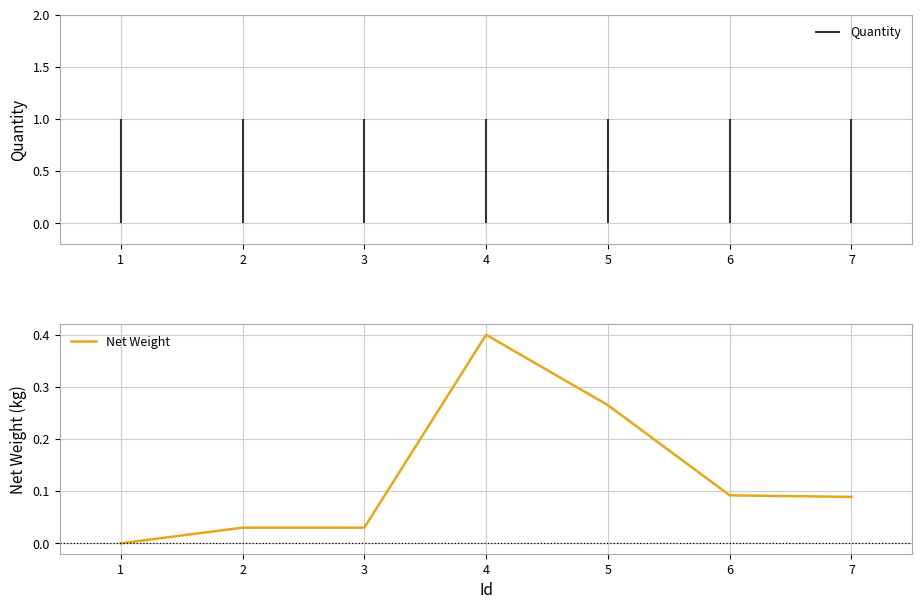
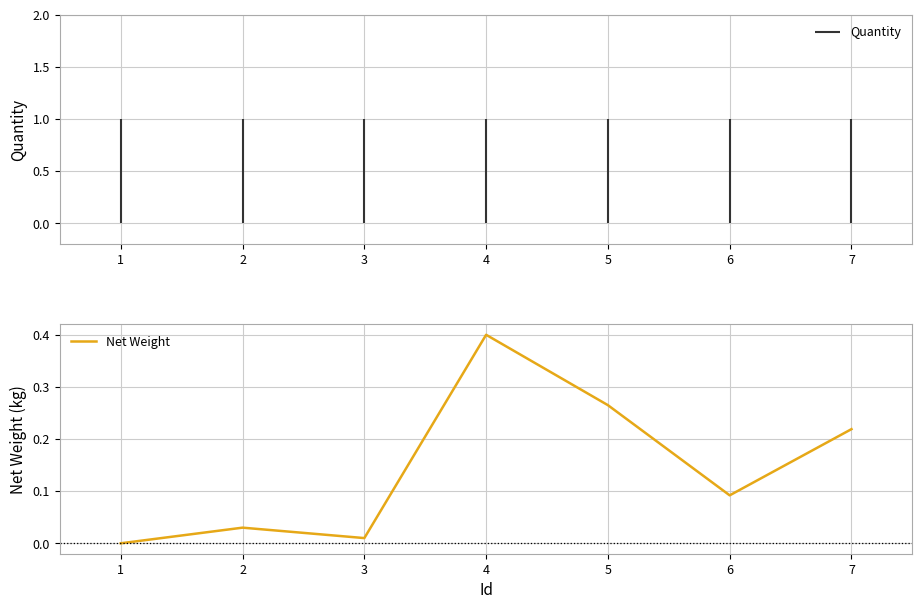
  {
    "1": 0.00,
    "2": 0.03,
-   "3": 0.03,
+   "3": 0.01,
    "4": 0.40,
    "5": 0.27,
    "6": 0.09,
-   "7": 0.09
+   "7": 0.22
  }
